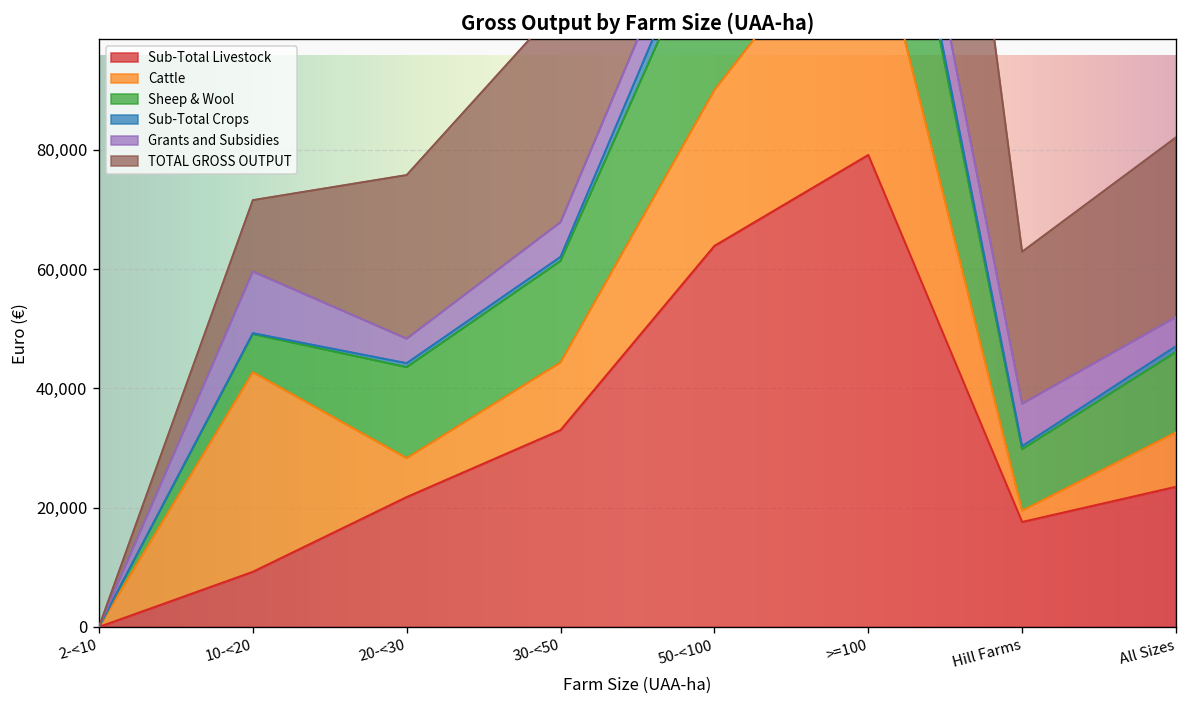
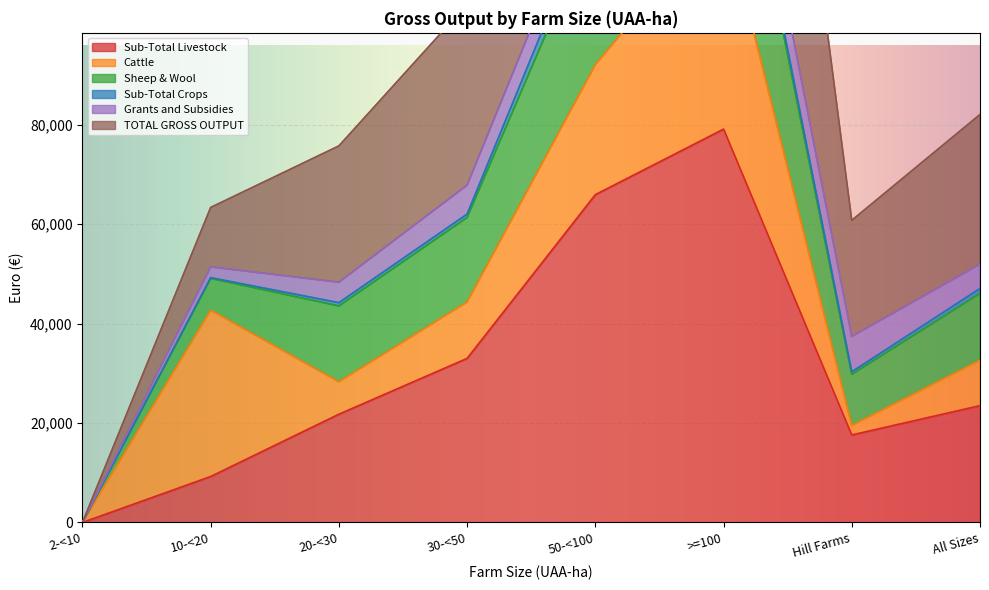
  {
    "Sub-Total Livestock": {
      "10-<20": "9,000",
      "20-<30": "22,000",
      "30-<50": "33,000",
-     "50-<100": "64,000",
+     "50-<100": "66,000",
      ">=100": "79,000",
      "Hill Farms": "18,000",
      "All Sizes": "23,000"
    },
    "Cattle": {
      "10-<20": "33,000",
      "20-<30": "7,000",
      "30-<50": "11,000",
      "50-<100": "26,000",
      "Hill Farms": "2,000",
      "All Sizes": "9,000"
    },
    "Sheep & Wool": {
      "20-<30": "15,000",
      "30-<50": "17,000",
      "Hill Farms": "10,000",
      "All Sizes": "13,000"
    },
    "Sub-Total Crops": {
      "20-<30": "1,000",
      "30-<50": "1,000",
      "Hill Farms": "1,000",
      "All Sizes": "1,000"
    },
    "Grants and Subsidies": {
-     "10-<20": "10,000",
+     "10-<20": "2,000",
      "20-<30": "4,000",
      "30-<50": "6,000",
      "Hill Farms": "7,000",
      "All Sizes": "5,000"
    },
    "TOTAL GROSS OUTPUT": {
      "10-<20": "12,000",
      "20-<30": "27,000",
-     "Hill Farms": "25,000",
+     "Hill Farms": "23,000",
      "All Sizes": "30,000"
    }
  }
